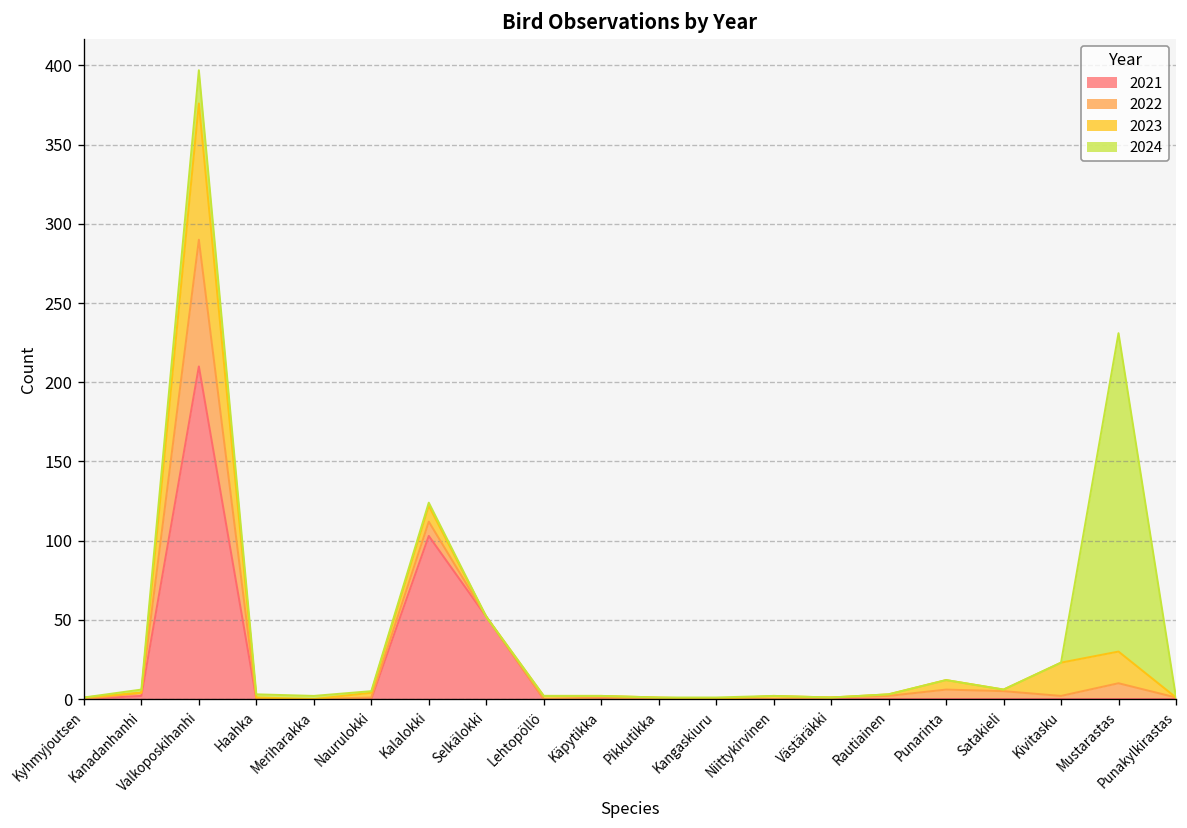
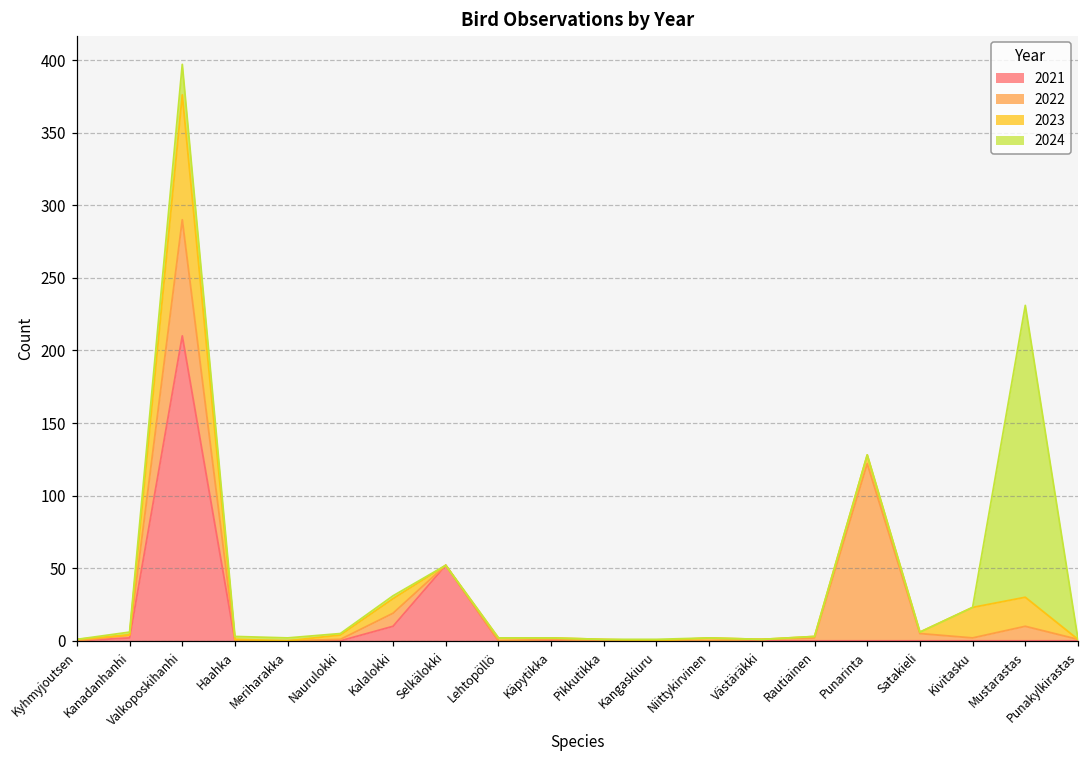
  {
    "2021": {
      "Kanadanhanhi": 2,
      "Valkoposkihanhi": 210,
-     "Kalalokki": 103,
+     "Kalalokki": 10,
      "Rautiainen": 0,
      "Punarinta": 0,
      "Satakieli": 0,
      "Kivitasku": 0,
      "Mustarastas": 0
    },
    "2022": {
      "Valkoposkihanhi": 80,
      "Kalalokki": 9,
-     "Punarinta": 6,
+     "Punarinta": 122,
      "Kivitasku": 2,
      "Mustarastas": 10
    },
    "2023": {
      "Valkoposkihanhi": 86,
      "Kalalokki": 10,
      "Mustarastas": 20
    },
    "2024": {
      "Kanadanhanhi": 2,
      "Valkoposkihanhi": 21,
      "Haahka": 2,
      "Meriharakka": 2,
      "Kalalokki": 2,
      "Mustarastas": 201
    }
  }
